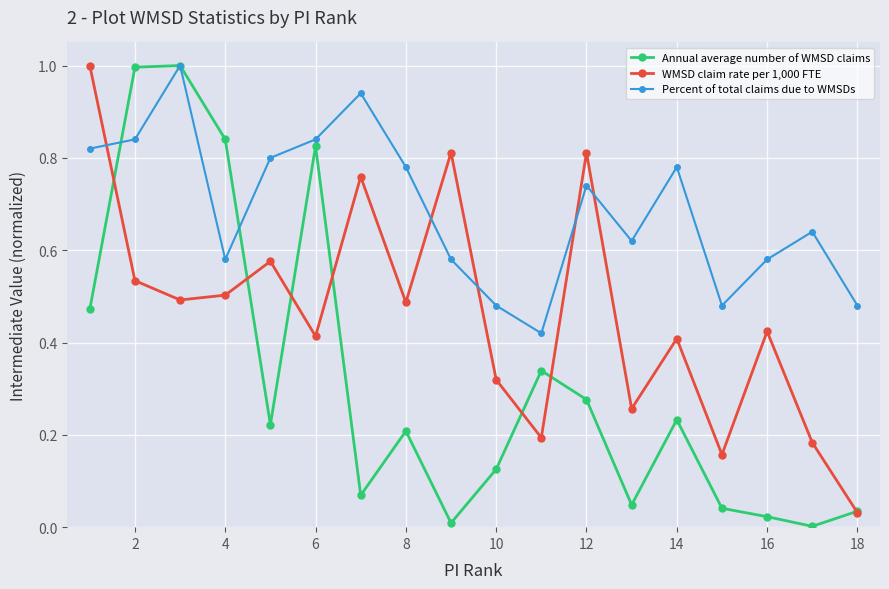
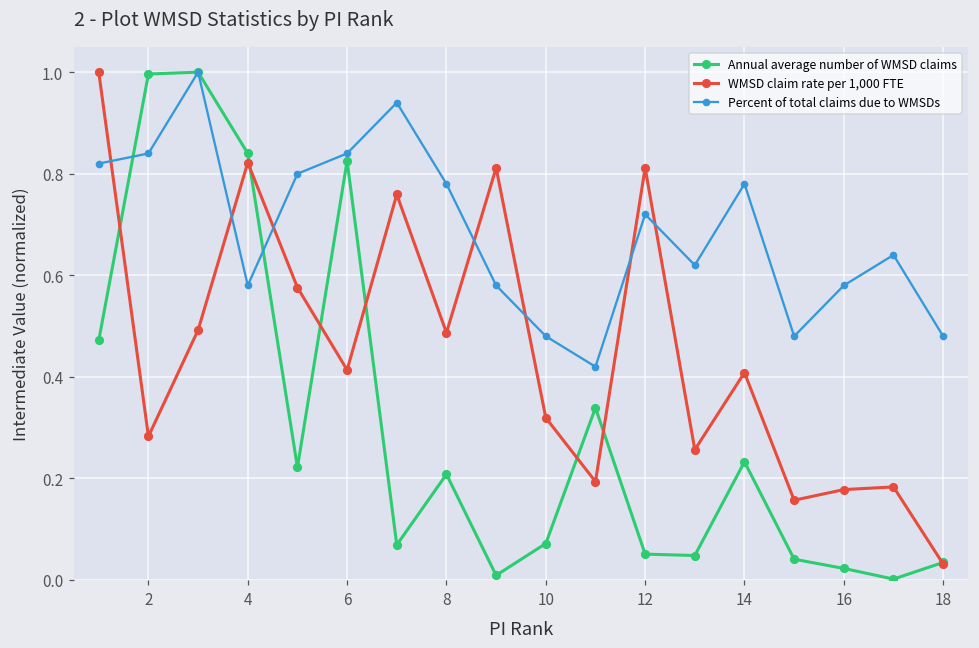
  {
    "Annual average number of WMSD claims": {
      "2": 1.00,
      "4": 0.84,
      "6": 0.83,
      "8": 0.21,
-     "10": 0.13,
-     "12": 0.28,
+     "10": 0.07,
+     "12": 0.05,
      "14": 0.23,
      "16": 0.02
    },
    "WMSD claim rate per 1,000 FTE": {
-     "2": 0.53,
-     "4": 0.50,
+     "2": 0.28,
+     "4": 0.82,
      "6": 0.41,
      "8": 0.49,
      "10": 0.32,
      "12": 0.81,
      "14": 0.41,
-     "16": 0.42
+     "16": 0.18
    },
    "Percent of total claims due to WMSDs": {
      "2": 0.84,
      "4": 0.58,
      "6": 0.84,
      "8": 0.78,
      "10": 0.48,
-     "12": 0.74,
+     "12": 0.72,
      "14": 0.78,
      "16": 0.58,
      "18": 0.48
    }
  }
